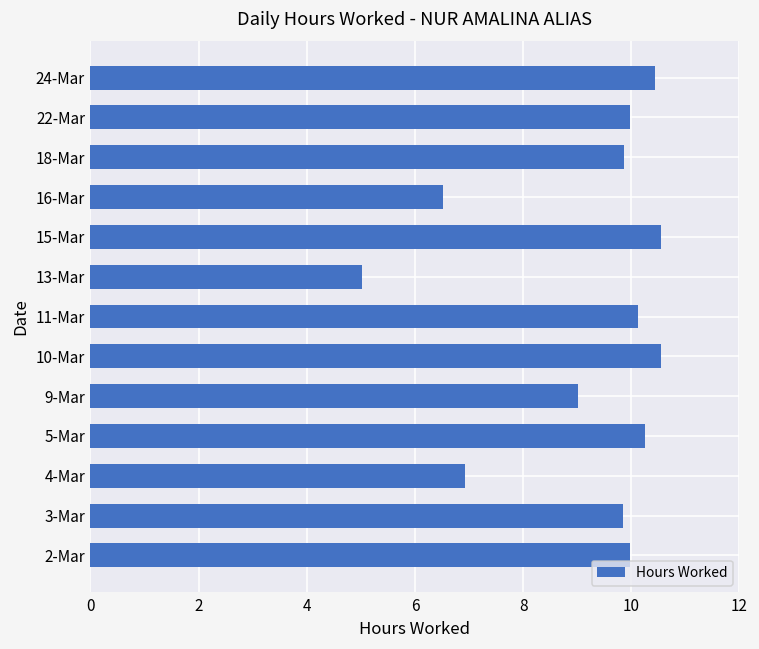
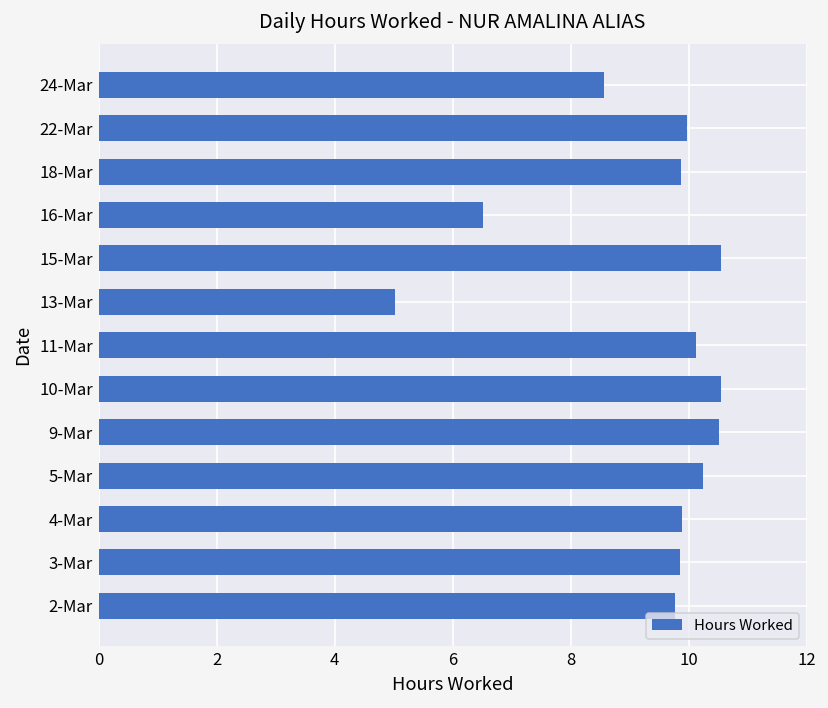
  {
-   "24-Mar": 10.4,
+   "24-Mar": 8.6,
    "22-Mar": 10.0,
    "18-Mar": 9.9,
    "16-Mar": 6.5,
    "15-Mar": 10.5,
    "13-Mar": 5.0,
    "11-Mar": 10.1,
    "10-Mar": 10.6,
-   "9-Mar": 9.0,
+   "9-Mar": 10.5,
    "5-Mar": 10.3,
-   "4-Mar": 6.9,
+   "4-Mar": 9.9,
    "3-Mar": 9.9,
-   "2-Mar": 10.0
+   "2-Mar": 9.8
  }
